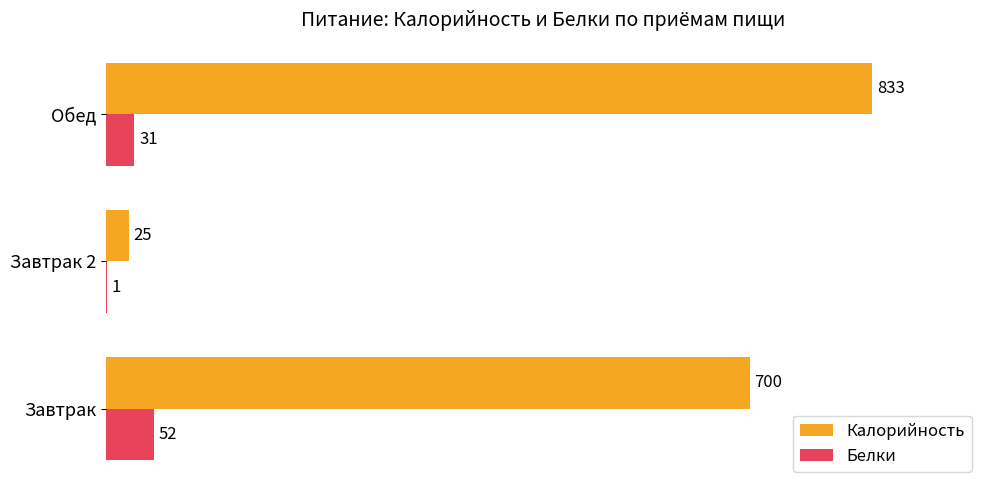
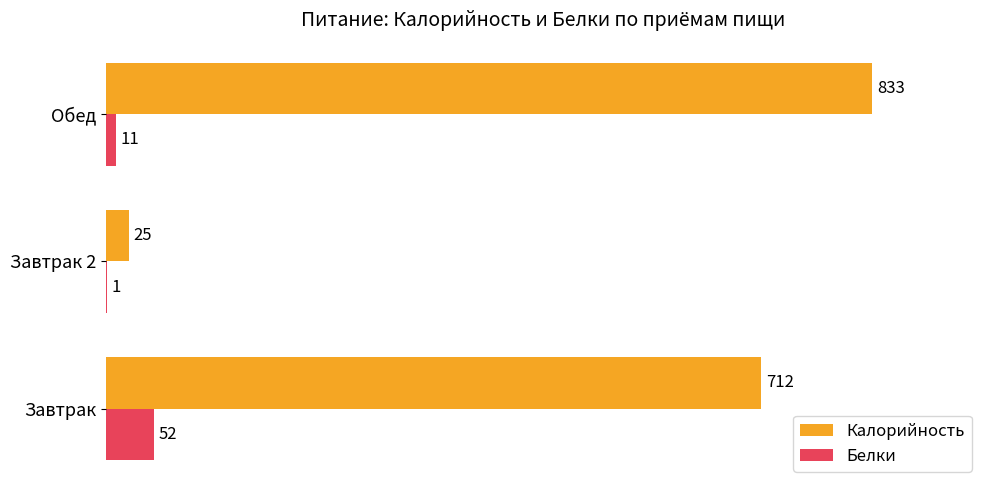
  {
    "Калорийность": {
      "Обед": 833,
      "Завтрак 2": 25,
-     "Завтрак": 700
+     "Завтрак": 712
    },
    "Белки": {
-     "Обед": 31,
+     "Обед": 11,
      "Завтрак 2": 1,
      "Завтрак": 52
    }
  }
